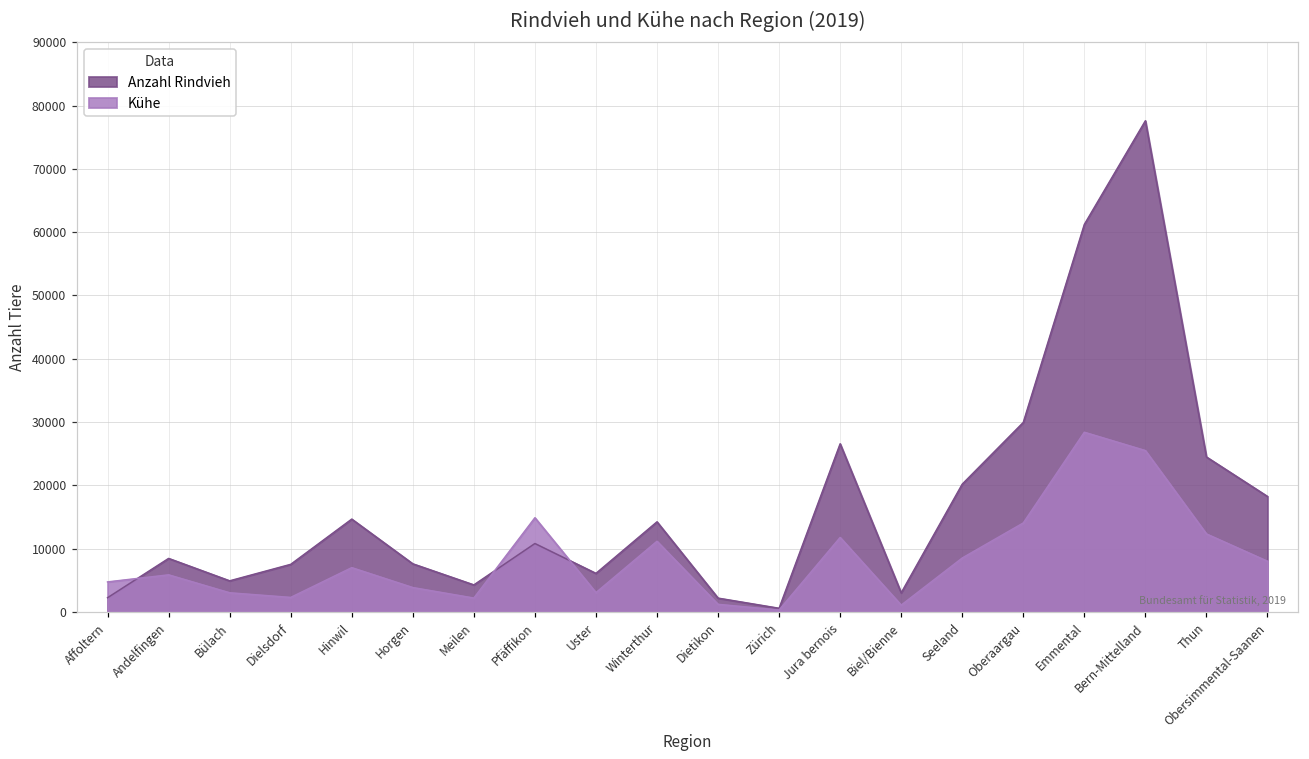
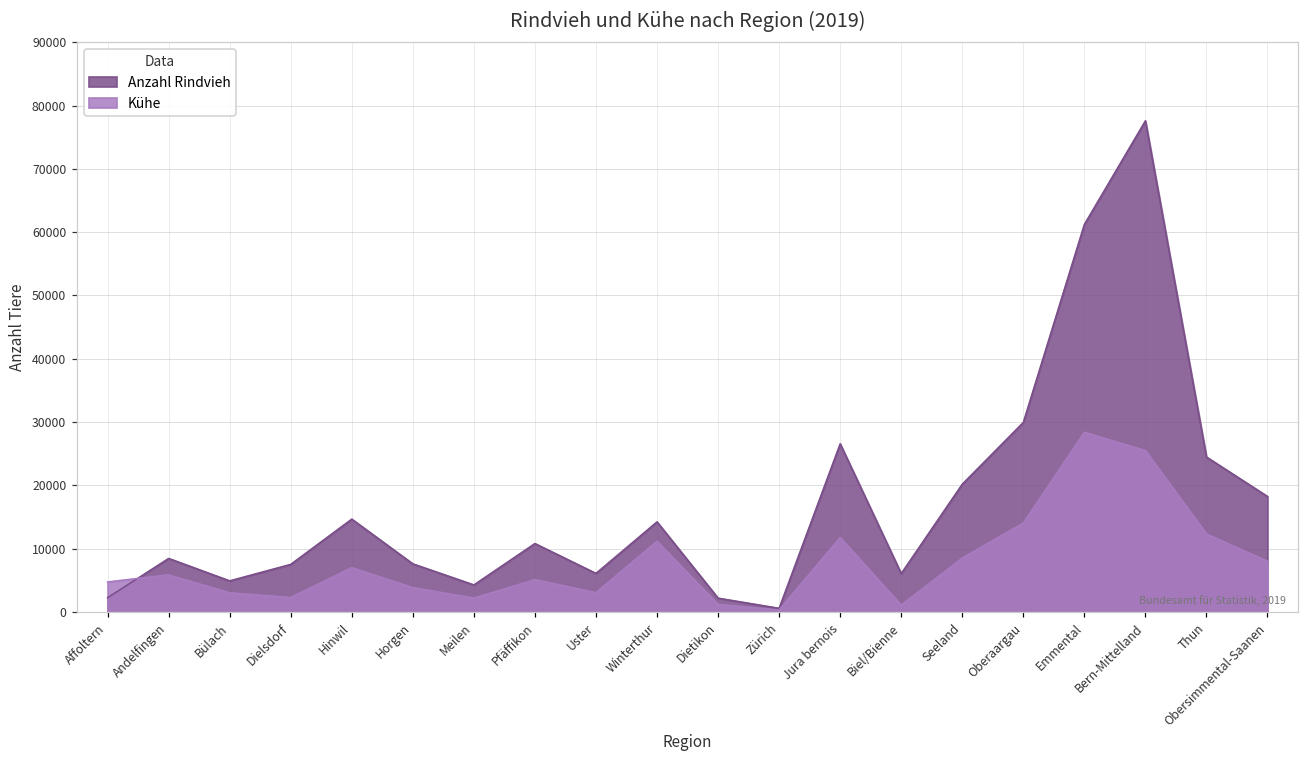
  {
    "Anzahl Rindvieh": {
      "Affoltern": 2000,
      "Andelfingen": 8000,
      "Bülach": 5000,
      "Dielsdorf": 7000,
      "Hinwil": 15000,
      "Horgen": 8000,
      "Meilen": 4000,
      "Pfäffikon": 11000,
      "Uster": 6000,
      "Winterthur": 14000,
      "Dietikon": 2000,
      "Jura bernois": 27000,
-     "Biel/Bienne": 3000,
+     "Biel/Bienne": 6000,
      "Seeland": 20000,
      "Oberaargau": 30000,
      "Emmental": 61000,
      "Bern-Mittelland": 78000,
      "Thun": 24000,
      "Obersimmental-Saanen": 18000
    },
    "Kühe": {
      "Affoltern": 5000,
      "Andelfingen": 6000,
      "Bülach": 3000,
      "Dielsdorf": 2000,
      "Hinwil": 7000,
      "Horgen": 4000,
      "Meilen": 2000,
-     "Pfäffikon": 15000,
+     "Pfäffikon": 5000,
      "Uster": 3000,
      "Winterthur": 11000,
      "Dietikon": 1000,
      "Jura bernois": 12000,
      "Biel/Bienne": 1000,
      "Seeland": 8000,
      "Oberaargau": 14000,
      "Emmental": 28000,
      "Bern-Mittelland": 25000,
      "Thun": 12000,
      "Obersimmental-Saanen": 8000
    }
  }
